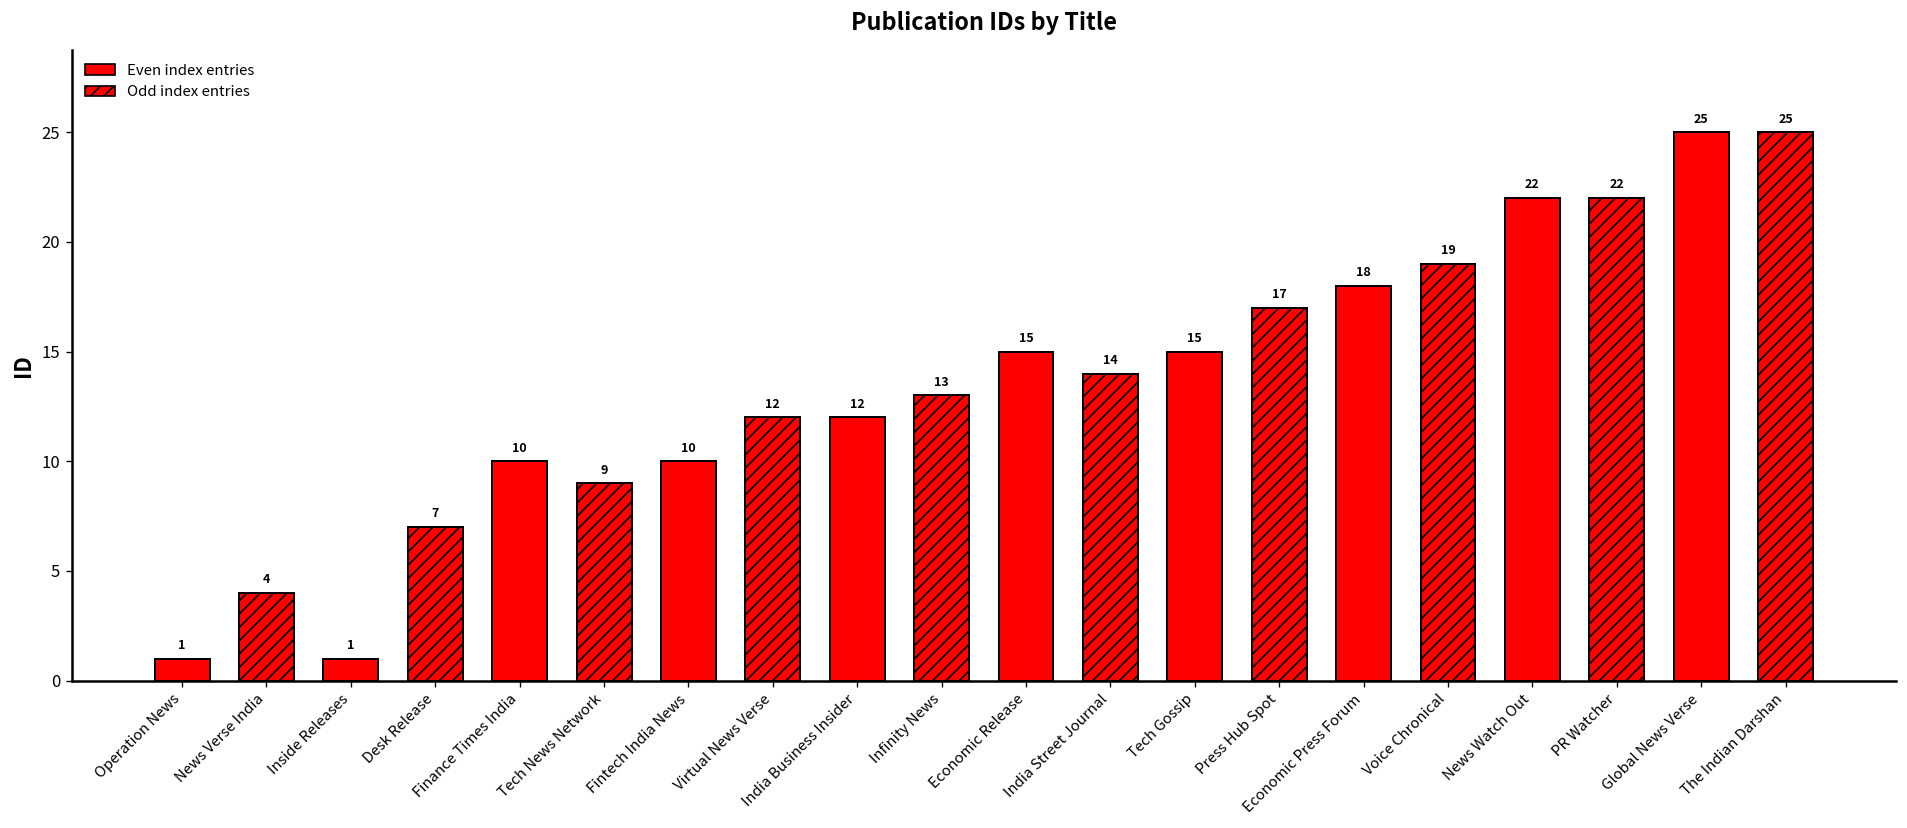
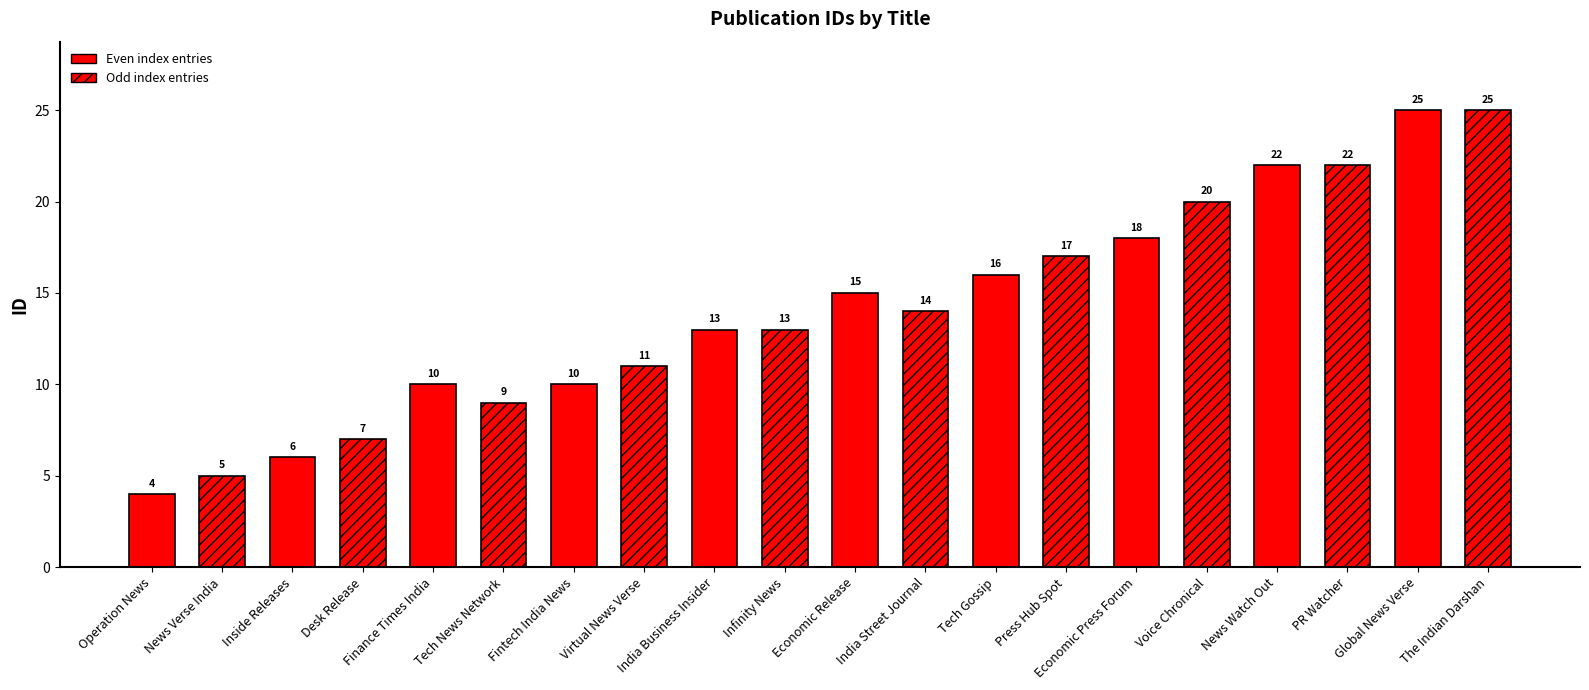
  {
-   "Operation News": 1,
-   "News Verse India": 4,
-   "Inside Releases": 1,
+   "Operation News": 4,
+   "News Verse India": 5,
+   "Inside Releases": 6,
    "Desk Release": 7,
    "Finance Times India": 10,
    "Tech News Network": 9,
    "Fintech India News": 10,
-   "Virtual News Verse": 12,
-   "India Business Insider": 12,
+   "Virtual News Verse": 11,
+   "India Business Insider": 13,
    "Infinity News": 13,
    "Economic Release": 15,
    "India Street Journal": 14,
-   "Tech Gossip": 15,
+   "Tech Gossip": 16,
    "Press Hub Spot": 17,
    "Economic Press Forum": 18,
-   "Voice Chronical": 19,
+   "Voice Chronical": 20,
    "News Watch Out": 22,
    "PR Watcher": 22,
    "Global News Verse": 25,
    "The Indian Darshan": 25
  }
